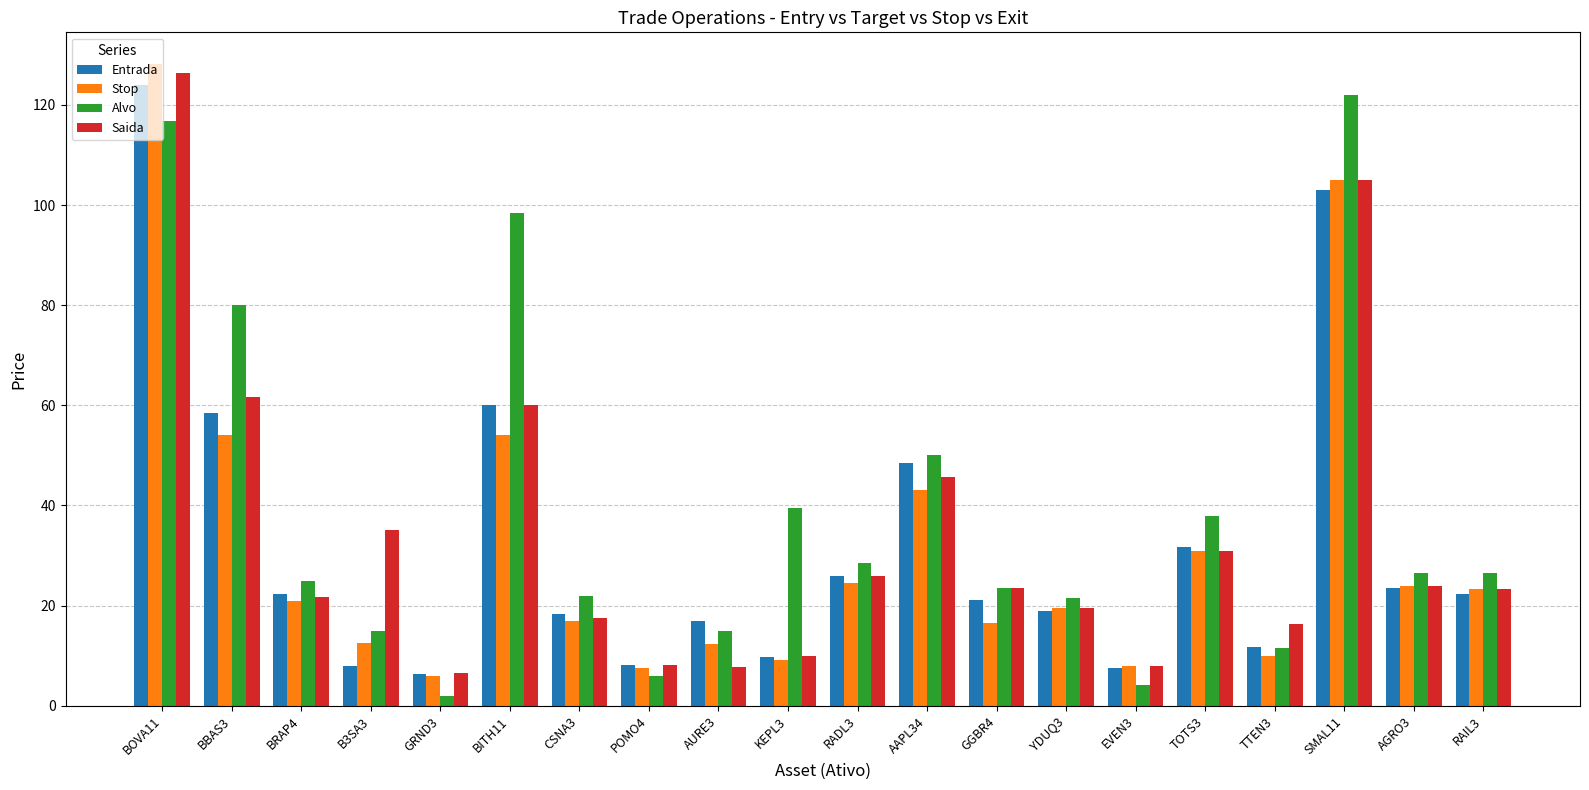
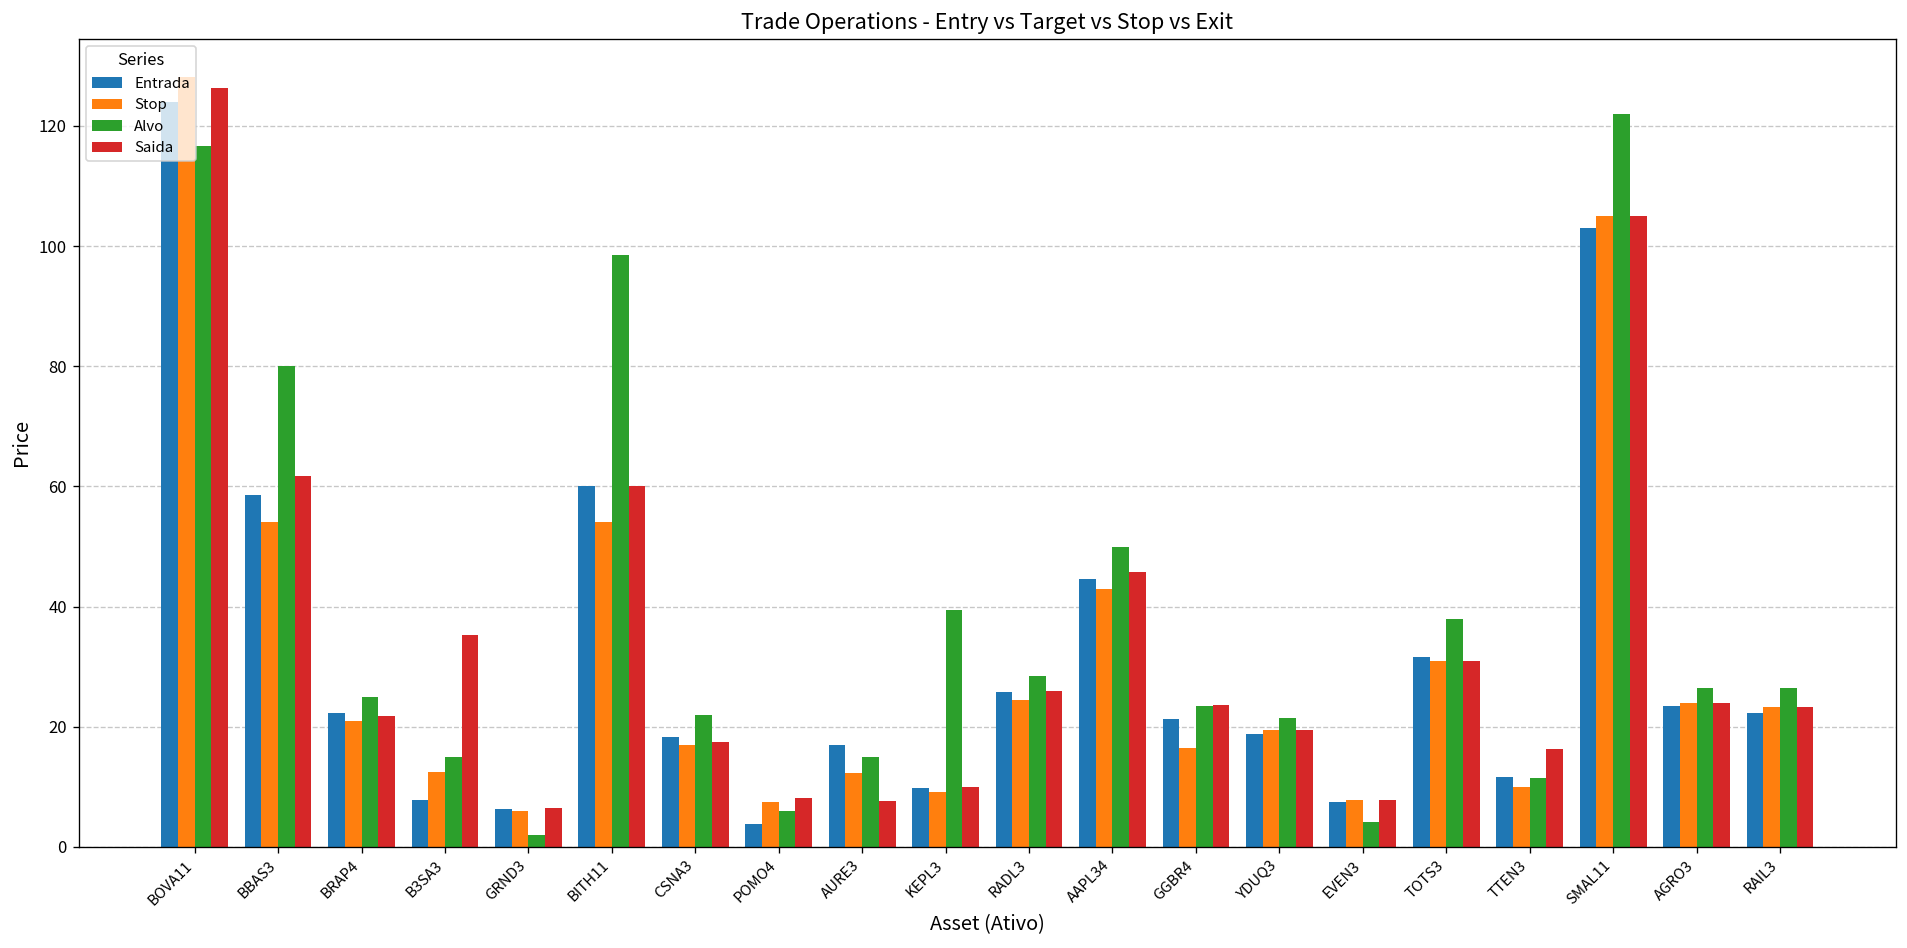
  {
    "Entrada": {
      "BBAS3": 59,
      "BRAP4": 22,
      "B3SA3": 8,
      "GRND3": 6,
      "BITH11": 60,
      "CSNA3": 18,
-     "POMO4": 8,
+     "POMO4": 4,
      "AURE3": 17,
      "KEPL3": 10,
      "RADL3": 26,
-     "AAPL34": 49,
+     "AAPL34": 45,
      "GGBR4": 21,
      "YDUQ3": 19,
      "EVEN3": 7,
      "TOTS3": 32,
      "TTEN3": 12,
      "SMAL11": 103,
      "AGRO3": 24,
      "RAIL3": 22
    },
    "Stop": {
      "BBAS3": 54,
      "BRAP4": 21,
      "B3SA3": 12,
      "GRND3": 6,
      "BITH11": 54,
      "CSNA3": 17,
      "POMO4": 7,
      "AURE3": 12,
      "KEPL3": 9,
      "RADL3": 24,
      "AAPL34": 43,
      "GGBR4": 16,
      "YDUQ3": 19,
      "EVEN3": 8,
      "TOTS3": 31,
      "TTEN3": 10,
      "SMAL11": 105,
      "AGRO3": 24,
      "RAIL3": 23
    },
    "Alvo": {
      "BOVA11": 117,
      "BBAS3": 80,
      "BRAP4": 25,
      "B3SA3": 15,
      "GRND3": 2,
      "BITH11": 99,
      "CSNA3": 22,
      "POMO4": 6,
      "AURE3": 15,
      "KEPL3": 40,
      "RADL3": 28,
      "AAPL34": 50,
      "GGBR4": 24,
      "YDUQ3": 21,
      "EVEN3": 4,
      "TOTS3": 38,
      "TTEN3": 11,
      "SMAL11": 122,
      "AGRO3": 27,
      "RAIL3": 27
    },
    "Saida": {
      "BOVA11": 126,
      "BBAS3": 62,
      "BRAP4": 22,
      "B3SA3": 35,
      "GRND3": 7,
      "BITH11": 60,
      "CSNA3": 17,
      "POMO4": 8,
      "AURE3": 8,
      "KEPL3": 10,
      "RADL3": 26,
      "AAPL34": 46,
      "GGBR4": 24,
      "YDUQ3": 19,
      "EVEN3": 8,
      "TOTS3": 31,
      "TTEN3": 16,
      "SMAL11": 105,
      "AGRO3": 24,
      "RAIL3": 23
    }
  }
